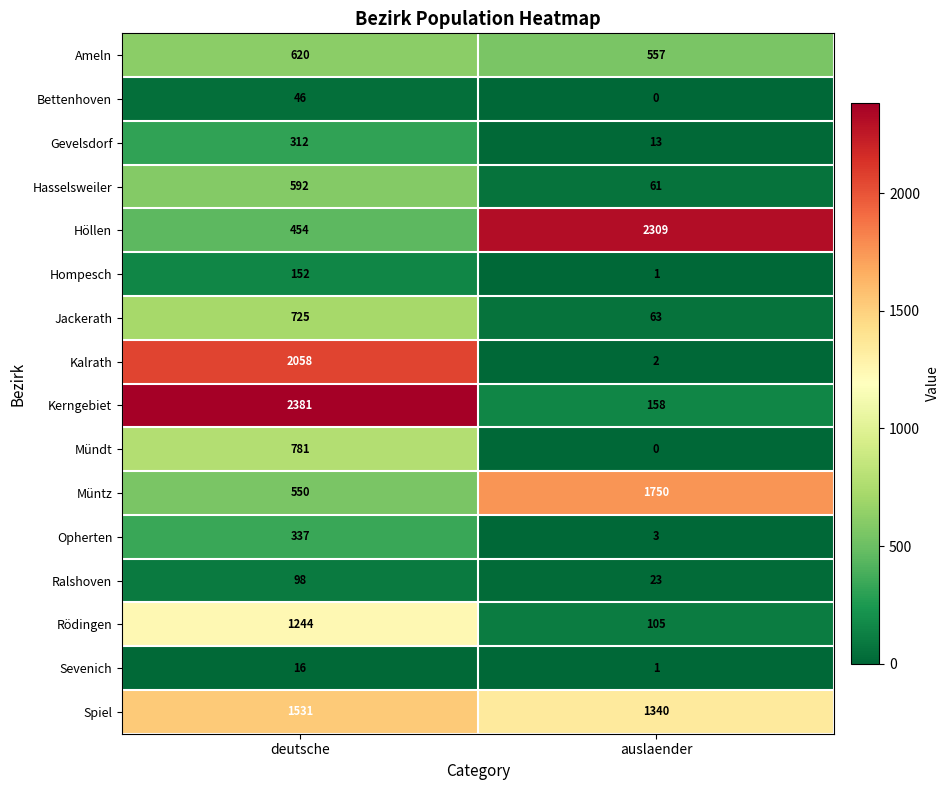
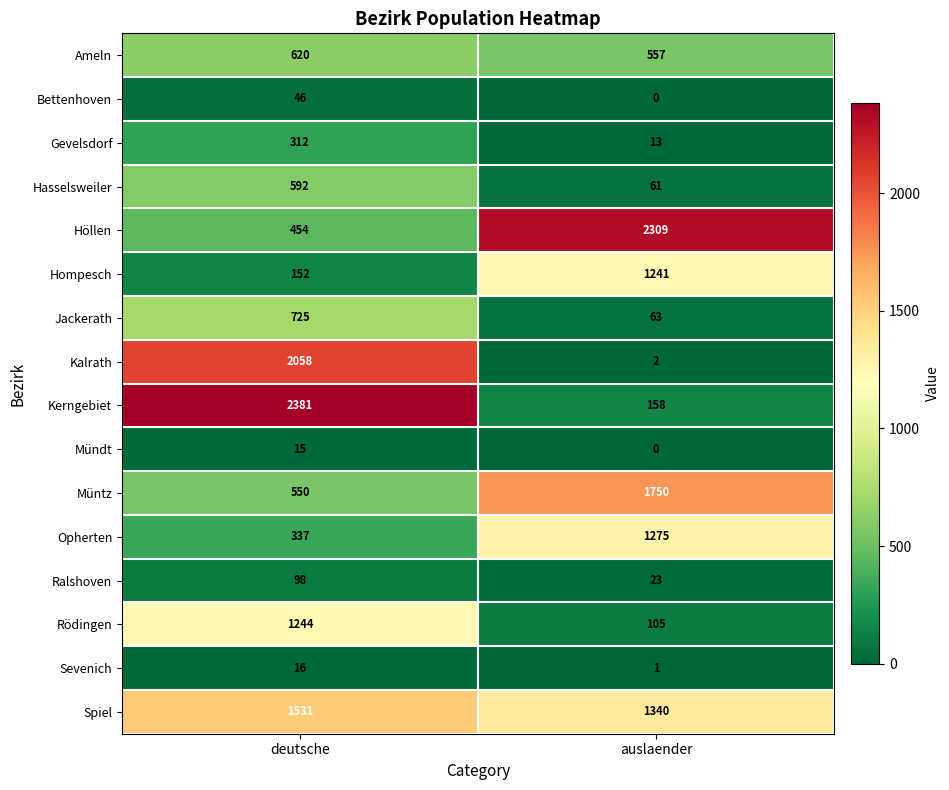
  {
    "Ameln": {
      "deutsche": 620,
      "auslaender": 557
    },
    "Bettenhoven": {
      "deutsche": 46,
      "auslaender": 0
    },
    "Gevelsdorf": {
      "deutsche": 312,
      "auslaender": 13
    },
    "Hasselsweiler": {
      "deutsche": 592,
      "auslaender": 61
    },
    "Höllen": {
      "deutsche": 454,
      "auslaender": 2309
    },
    "Hompesch": {
      "deutsche": 152,
-     "auslaender": 1
+     "auslaender": 1241
    },
    "Jackerath": {
      "deutsche": 725,
      "auslaender": 63
    },
    "Kalrath": {
      "deutsche": 2058,
      "auslaender": 2
    },
    "Kerngebiet": {
      "deutsche": 2381,
      "auslaender": 158
    },
    "Mündt": {
-     "deutsche": 781,
+     "deutsche": 15,
      "auslaender": 0
    },
    "Müntz": {
      "deutsche": 550,
      "auslaender": 1750
    },
    "Opherten": {
      "deutsche": 337,
-     "auslaender": 3
+     "auslaender": 1275
    },
    "Ralshoven": {
      "deutsche": 98,
      "auslaender": 23
    },
    "Rödingen": {
      "deutsche": 1244,
      "auslaender": 105
    },
    "Sevenich": {
      "deutsche": 16,
      "auslaender": 1
    },
    "Spiel": {
      "deutsche": 1531,
      "auslaender": 1340
    }
  }
